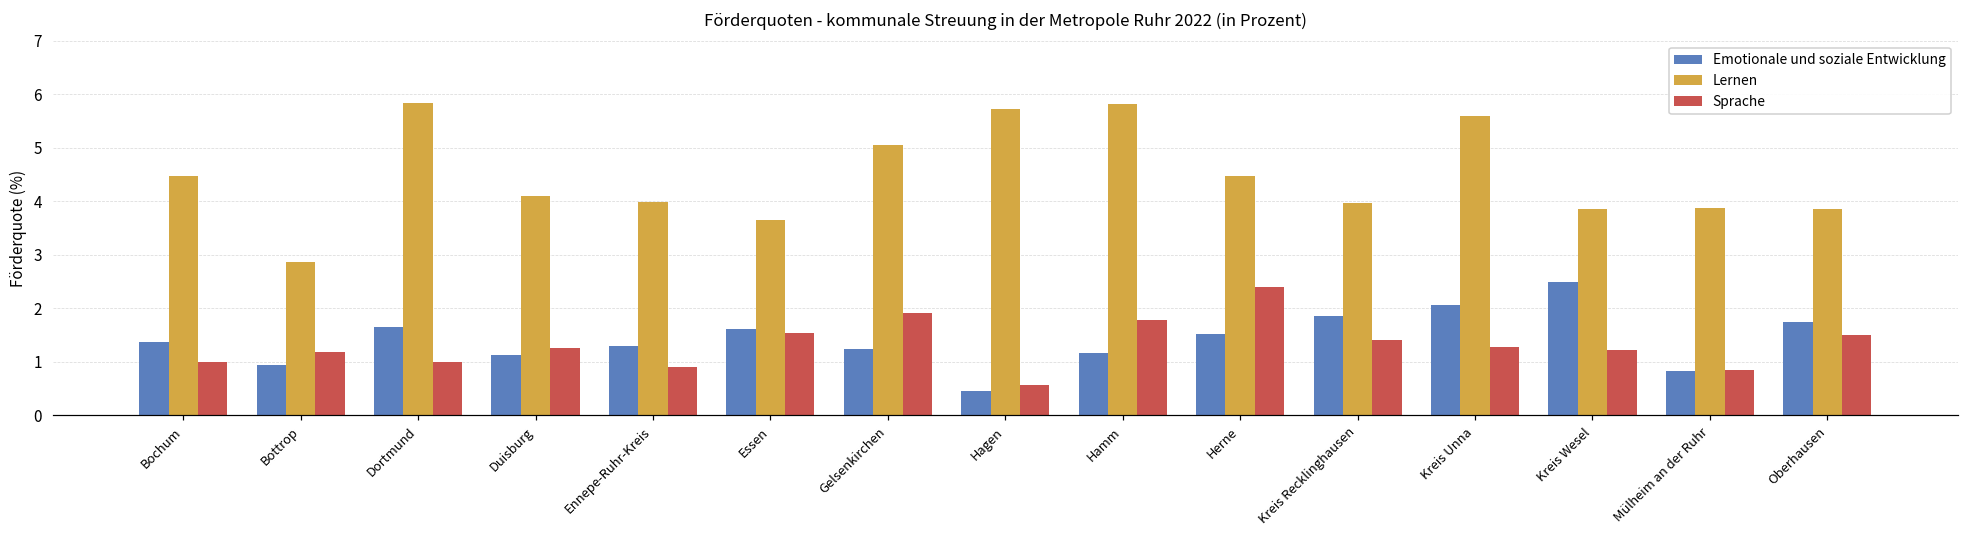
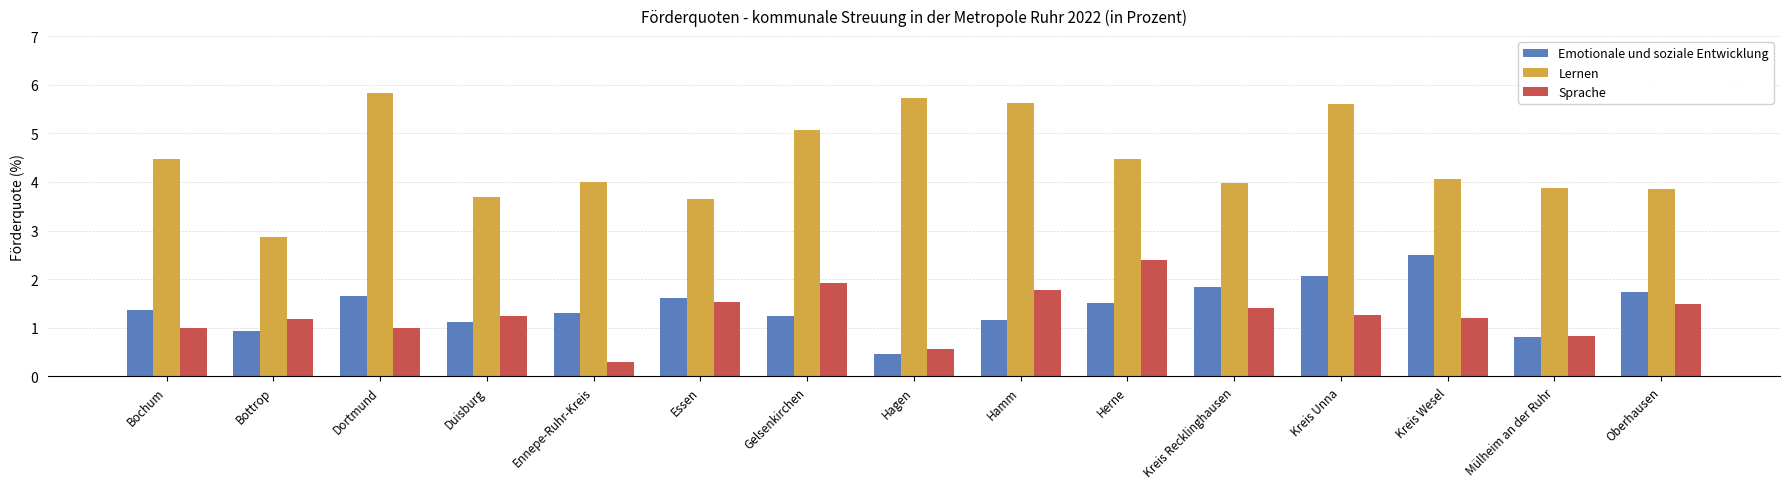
  {
    "Emotionale und soziale Entwicklung": {
      "Bochum": 1.4,
      "Bottrop": 0.9,
      "Dortmund": 1.7,
      "Duisburg": 1.1,
      "Ennepe-Ruhr-Kreis": 1.3,
      "Essen": 1.6,
      "Gelsenkirchen": 1.2,
      "Hagen": 0.5,
      "Hamm": 1.2,
      "Herne": 1.5,
      "Kreis Recklinghausen": 1.9,
      "Kreis Unna": 2.1,
      "Kreis Wesel": 2.5,
      "Mülheim an der Ruhr": 0.8,
      "Oberhausen": 1.7
    },
    "Lernen": {
      "Bochum": 4.5,
      "Bottrop": 2.9,
      "Dortmund": 5.8,
-     "Duisburg": 4.1,
+     "Duisburg": 3.7,
      "Ennepe-Ruhr-Kreis": 4.0,
      "Essen": 3.7,
      "Gelsenkirchen": 5.1,
      "Hagen": 5.7,
-     "Hamm": 5.8,
+     "Hamm": 5.6,
      "Herne": 4.5,
      "Kreis Recklinghausen": 4.0,
      "Kreis Unna": 5.6,
-     "Kreis Wesel": 3.9,
+     "Kreis Wesel": 4.1,
      "Mülheim an der Ruhr": 3.9,
      "Oberhausen": 3.9
    },
    "Sprache": {
      "Bochum": 1.0,
      "Bottrop": 1.2,
      "Dortmund": 1.0,
      "Duisburg": 1.3,
-     "Ennepe-Ruhr-Kreis": 0.9,
+     "Ennepe-Ruhr-Kreis": 0.3,
      "Essen": 1.5,
      "Gelsenkirchen": 1.9,
      "Hagen": 0.6,
      "Hamm": 1.8,
      "Herne": 2.4,
      "Kreis Recklinghausen": 1.4,
      "Kreis Unna": 1.3,
      "Kreis Wesel": 1.2,
      "Mülheim an der Ruhr": 0.8,
      "Oberhausen": 1.5
    }
  }
